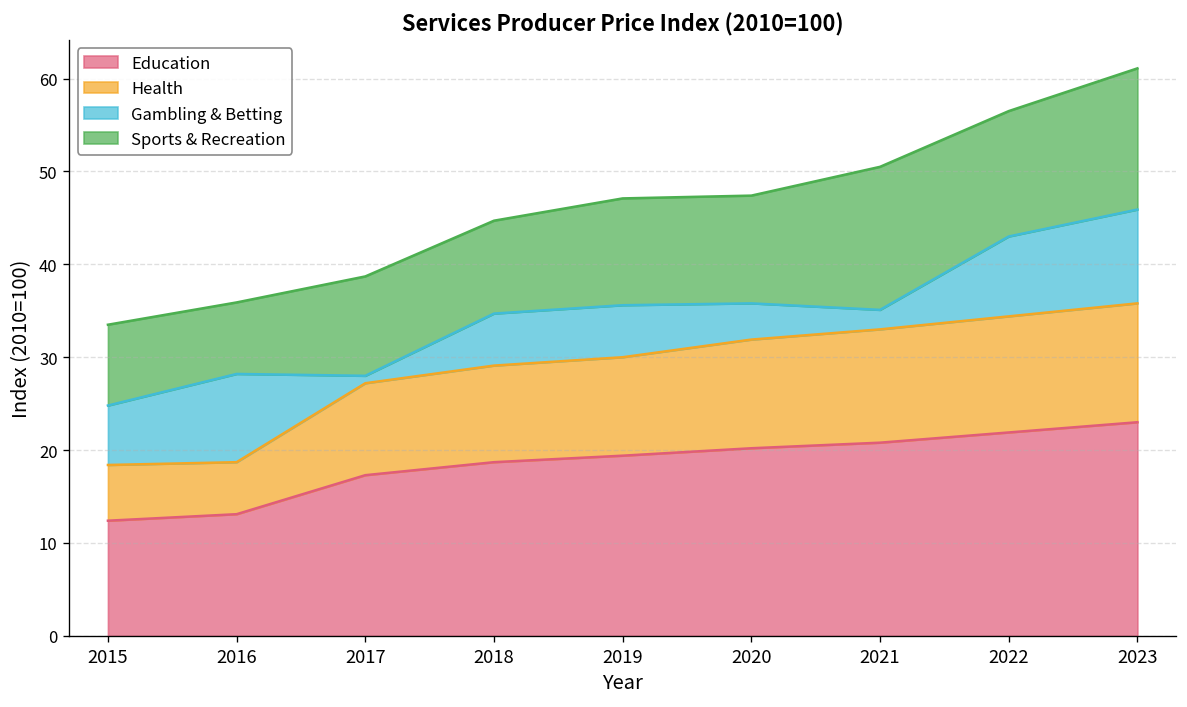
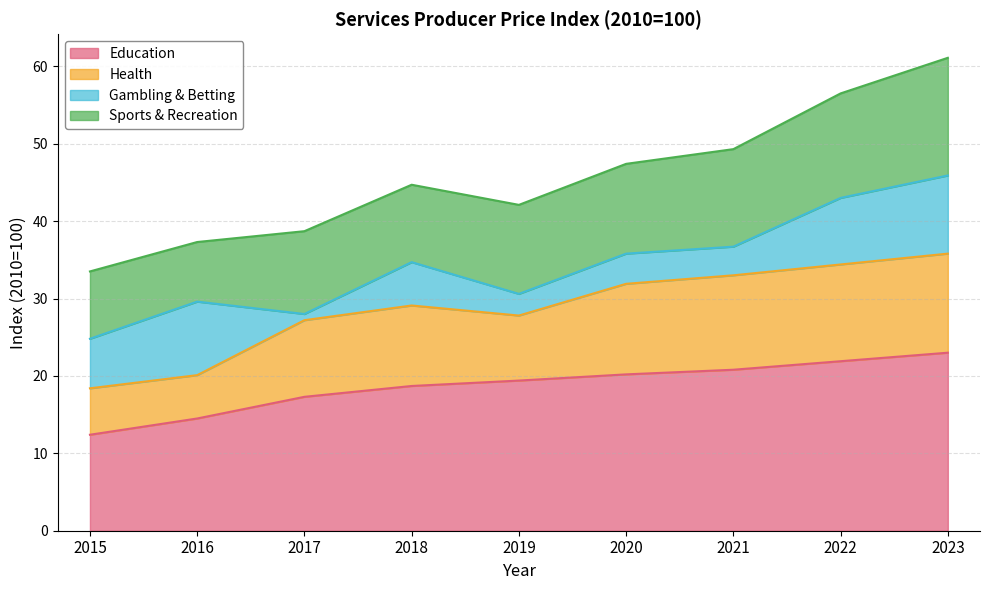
  {
    "Education": {
      "2015": 12,
-     "2016": 13,
+     "2016": 15,
      "2017": 17,
      "2018": 19,
      "2019": 19,
      "2020": 20,
      "2021": 21,
      "2022": 22,
      "2023": 23
    },
    "Health": {
      "2015": 6,
      "2016": 6,
      "2017": 10,
      "2018": 10,
-     "2019": 11,
+     "2019": 8,
      "2020": 12,
      "2021": 12,
      "2022": 13,
      "2023": 13
    },
    "Gambling & Betting": {
      "2015": 6,
      "2016": 10,
      "2017": 1,
      "2018": 6,
-     "2019": 6,
+     "2019": 3,
      "2020": 4,
-     "2021": 2,
+     "2021": 4,
      "2022": 9,
      "2023": 10
    },
    "Sports & Recreation": {
      "2015": 9,
      "2016": 8,
      "2017": 11,
      "2018": 10,
      "2019": 12,
      "2020": 12,
-     "2021": 15,
+     "2021": 13,
      "2022": 14,
      "2023": 15
    }
  }
